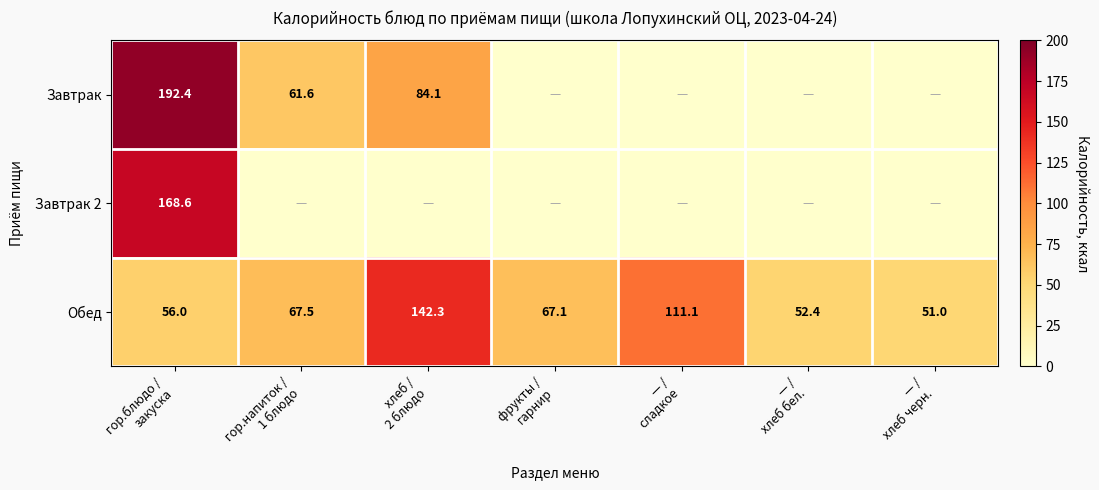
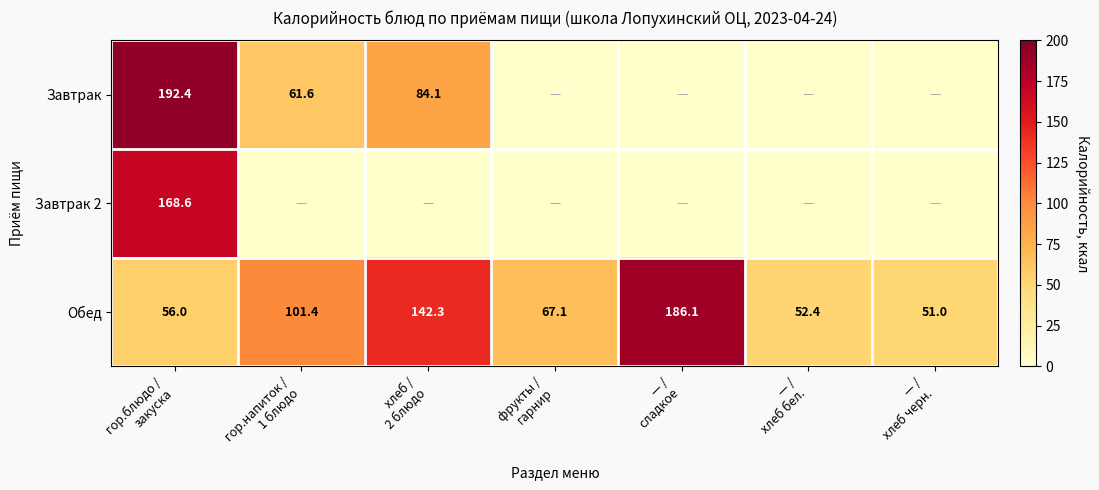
  {
    "Завтрак": {
      "гор.блюдо / закуска": 192.4,
      "гор.напиток / 1 блюдо": 61.6,
      "хлеб / 2 блюдо": 84.1
    },
    "Завтрак 2": {
      "гор.блюдо / закуска": 168.6
    },
    "Обед": {
      "гор.блюдо / закуска": 56.0,
-     "гор.напиток / 1 блюдо": 67.5,
+     "гор.напиток / 1 блюдо": 101.4,
      "хлеб / 2 блюдо": 142.3,
      "фрукты / гарнир": 67.1,
-     "— / сладкое": 111.1,
+     "— / сладкое": 186.1,
      "— / хлеб бел.": 52.4,
      "— / хлеб черн.": 51.0
    }
  }
